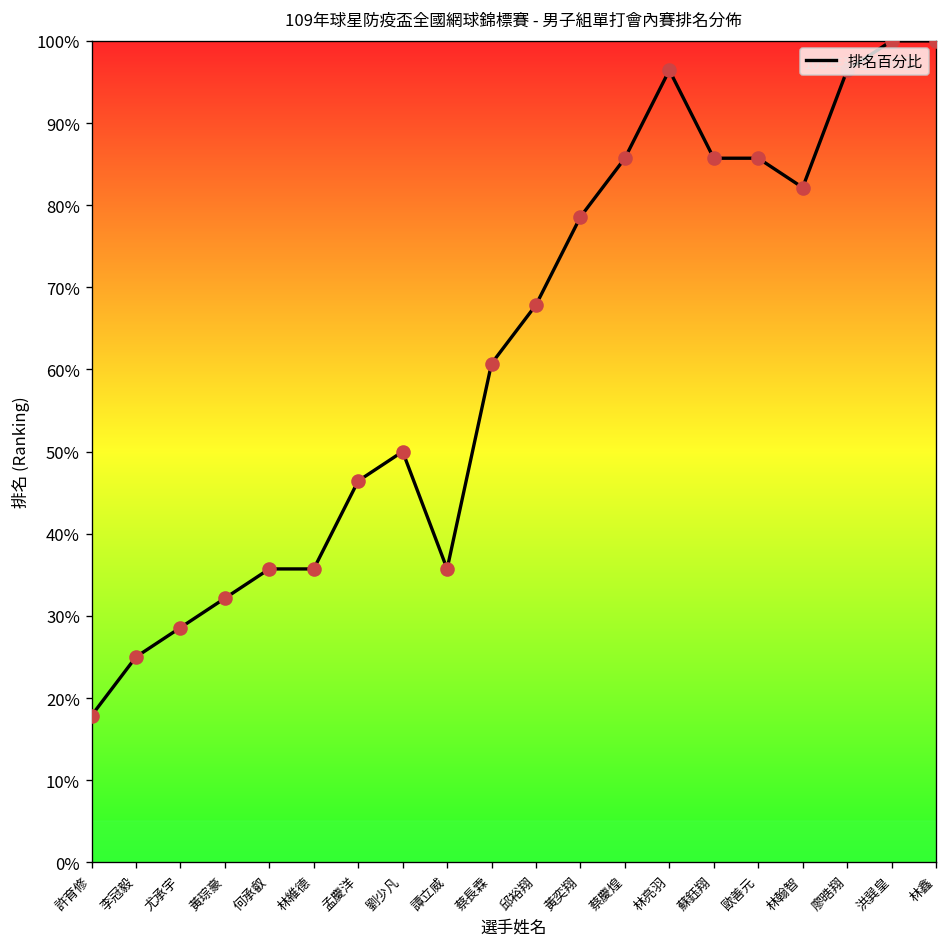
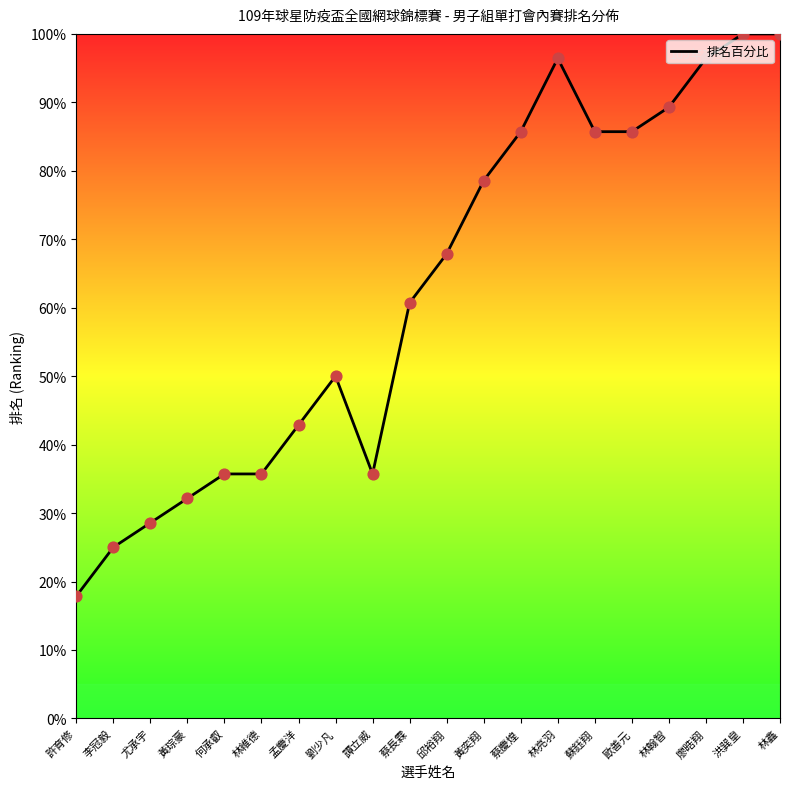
  {
    "許育修": "18%",
    "李冠毅": "25%",
    "尤承宇": "29%",
    "黃琮豪": "32%",
    "何承叡": "36%",
    "林維德": "36%",
-   "孟慶洋": "46%",
+   "孟慶洋": "43%",
    "劉少凡": "50%",
    "譚立威": "36%",
    "蔡長霖": "61%",
    "邱裕翔": "68%",
    "黃奕翔": "79%",
    "蔡慶煌": "86%",
    "林亮羽": "96%",
    "蘇鈺翔": "86%",
    "歐善元": "86%",
-   "林翰智": "82%",
+   "林翰智": "89%",
    "洪巽皇": "100%",
    "林鑫": "100%"
  }
